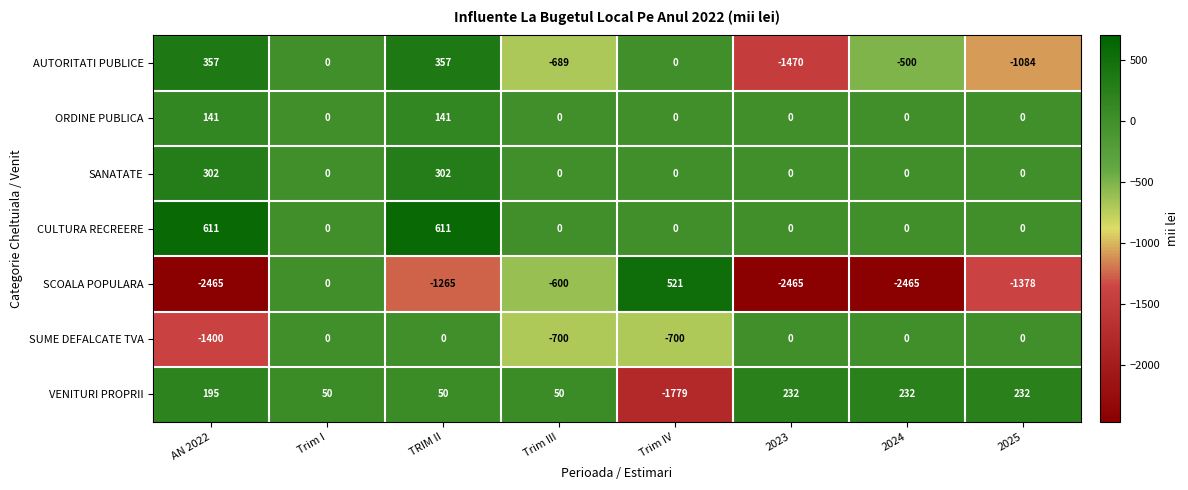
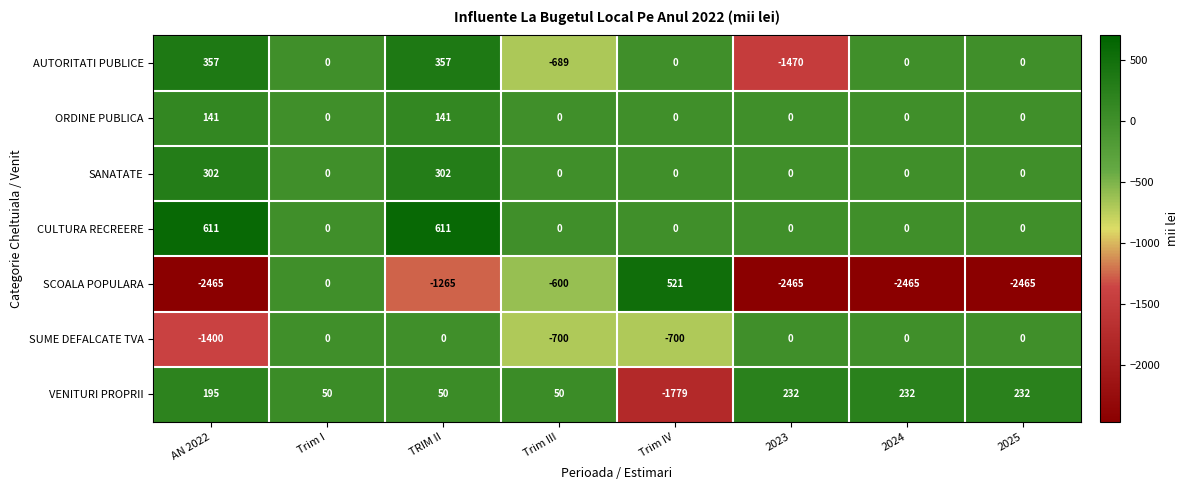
  {
    "AUTORITATI PUBLICE": {
      "AN 2022": 357,
      "Trim I": 0,
      "TRIM II": 357,
      "Trim III": -689,
      "Trim IV": 0,
      "2023": -1470,
-     "2024": -500,
-     "2025": -1084
+     "2024": 0,
+     "2025": 0
    },
    "ORDINE PUBLICA": {
      "AN 2022": 141,
      "Trim I": 0,
      "TRIM II": 141,
      "Trim III": 0,
      "Trim IV": 0,
      "2023": 0,
      "2024": 0,
      "2025": 0
    },
    "SANATATE": {
      "AN 2022": 302,
      "Trim I": 0,
      "TRIM II": 302,
      "Trim III": 0,
      "Trim IV": 0,
      "2023": 0,
      "2024": 0,
      "2025": 0
    },
    "CULTURA RECREERE": {
      "AN 2022": 611,
      "Trim I": 0,
      "TRIM II": 611,
      "Trim III": 0,
      "Trim IV": 0,
      "2023": 0,
      "2024": 0,
      "2025": 0
    },
    "SCOALA POPULARA": {
      "AN 2022": -2465,
      "Trim I": 0,
      "TRIM II": -1265,
      "Trim III": -600,
      "Trim IV": 521,
      "2023": -2465,
      "2024": -2465,
-     "2025": -1378
+     "2025": -2465
    },
    "SUME DEFALCATE TVA": {
      "AN 2022": -1400,
      "Trim I": 0,
      "TRIM II": 0,
      "Trim III": -700,
      "Trim IV": -700,
      "2023": 0,
      "2024": 0,
      "2025": 0
    },
    "VENITURI PROPRII": {
      "AN 2022": 195,
      "Trim I": 50,
      "TRIM II": 50,
      "Trim III": 50,
      "Trim IV": -1779,
      "2023": 232,
      "2024": 232,
      "2025": 232
    }
  }
